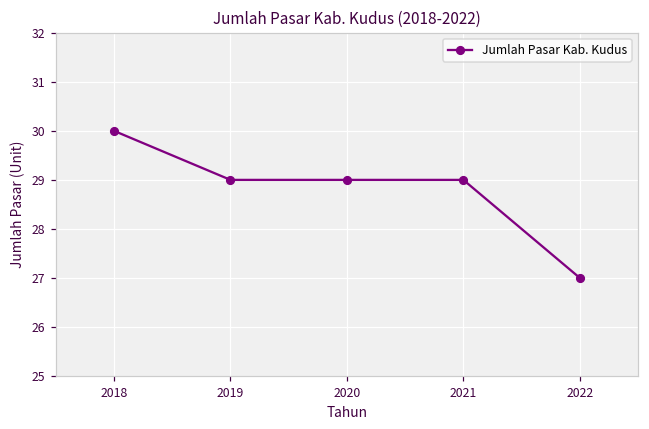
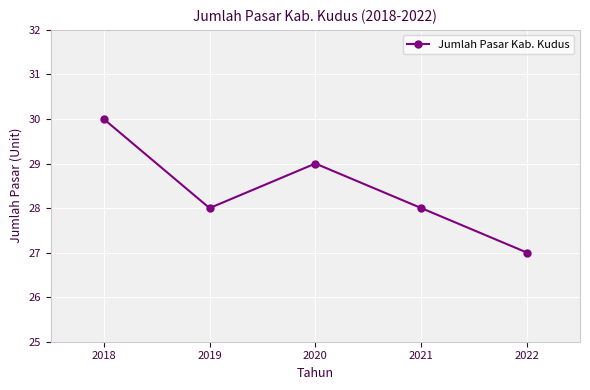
  {
    "2018": 30,
-   "2019": 29,
+   "2019": 28,
    "2020": 29,
-   "2021": 29,
+   "2021": 28,
    "2022": 27
  }
